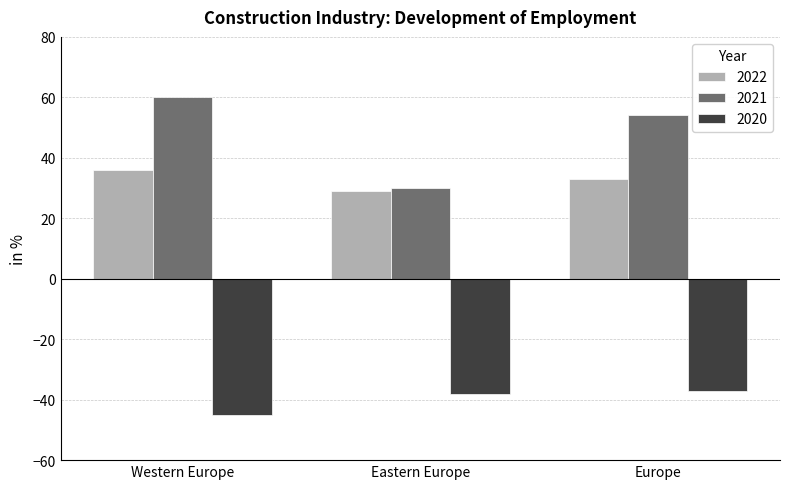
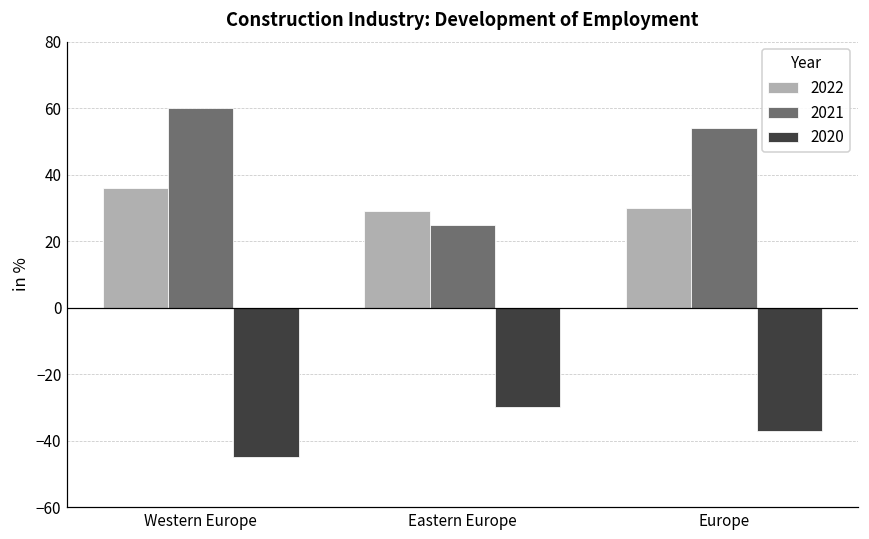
  {
    "2022": {
      "Western Europe": 36,
      "Eastern Europe": 29,
-     "Europe": 33
+     "Europe": 30
    },
    "2021": {
      "Western Europe": 60,
-     "Eastern Europe": 30,
+     "Eastern Europe": 25,
      "Europe": 54
    },
    "2020": {
      "Western Europe": -45,
-     "Eastern Europe": -38,
+     "Eastern Europe": -30,
      "Europe": -37
    }
  }
